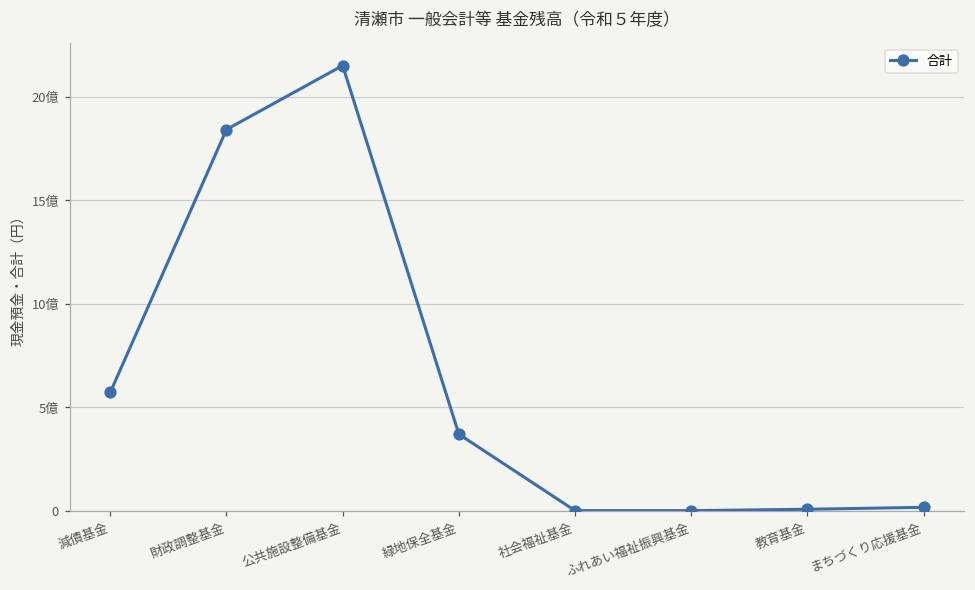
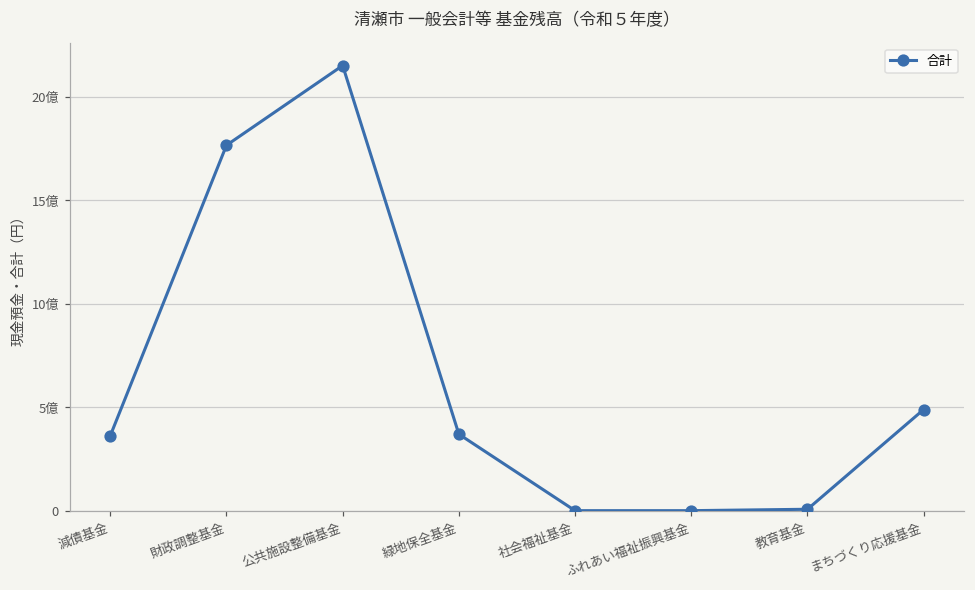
  {
-   "減債基金": "5.7億",
-   "財政調整基金": "18.4億",
+   "減債基金": "3.6億",
+   "財政調整基金": "17.7億",
    "公共施設整備基金": "21.5億",
    "緑地保全基金": "3.7億",
    "社会福祉基金": "0.0億",
    "ふれあい福祉振興基金": "0.0億",
    "教育基金": "0.1億",
-   "まちづくり応援基金": "0.2億"
+   "まちづくり応援基金": "4.9億"
  }
